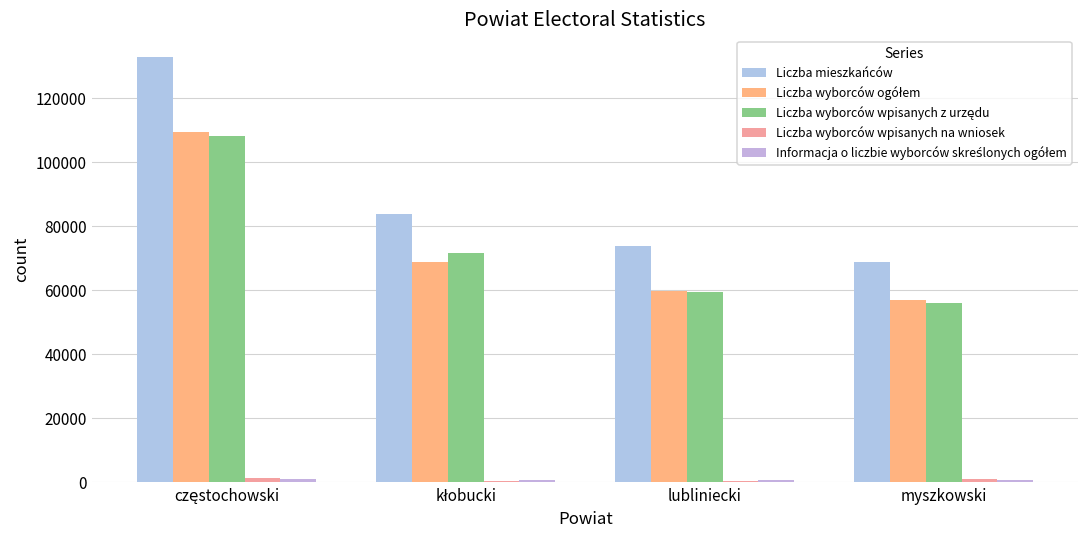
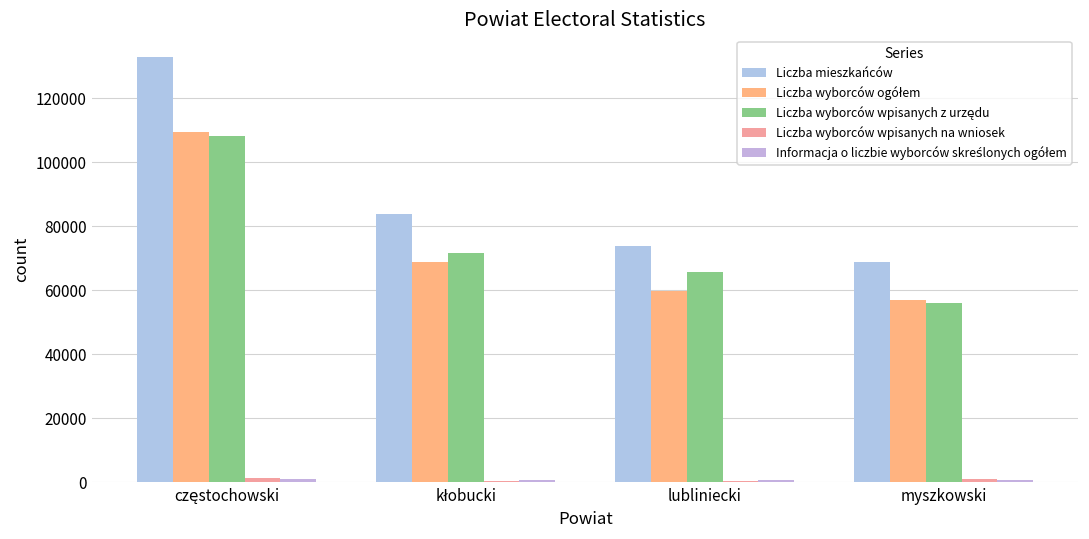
  {
    "Liczba wyborców wpisanych z urzędu": {
      "częstochowski": 108000,
      "kłobucki": 72000,
-     "lubliniecki": 60000,
+     "lubliniecki": 66000,
      "myszkowski": 56000
    }
  }
